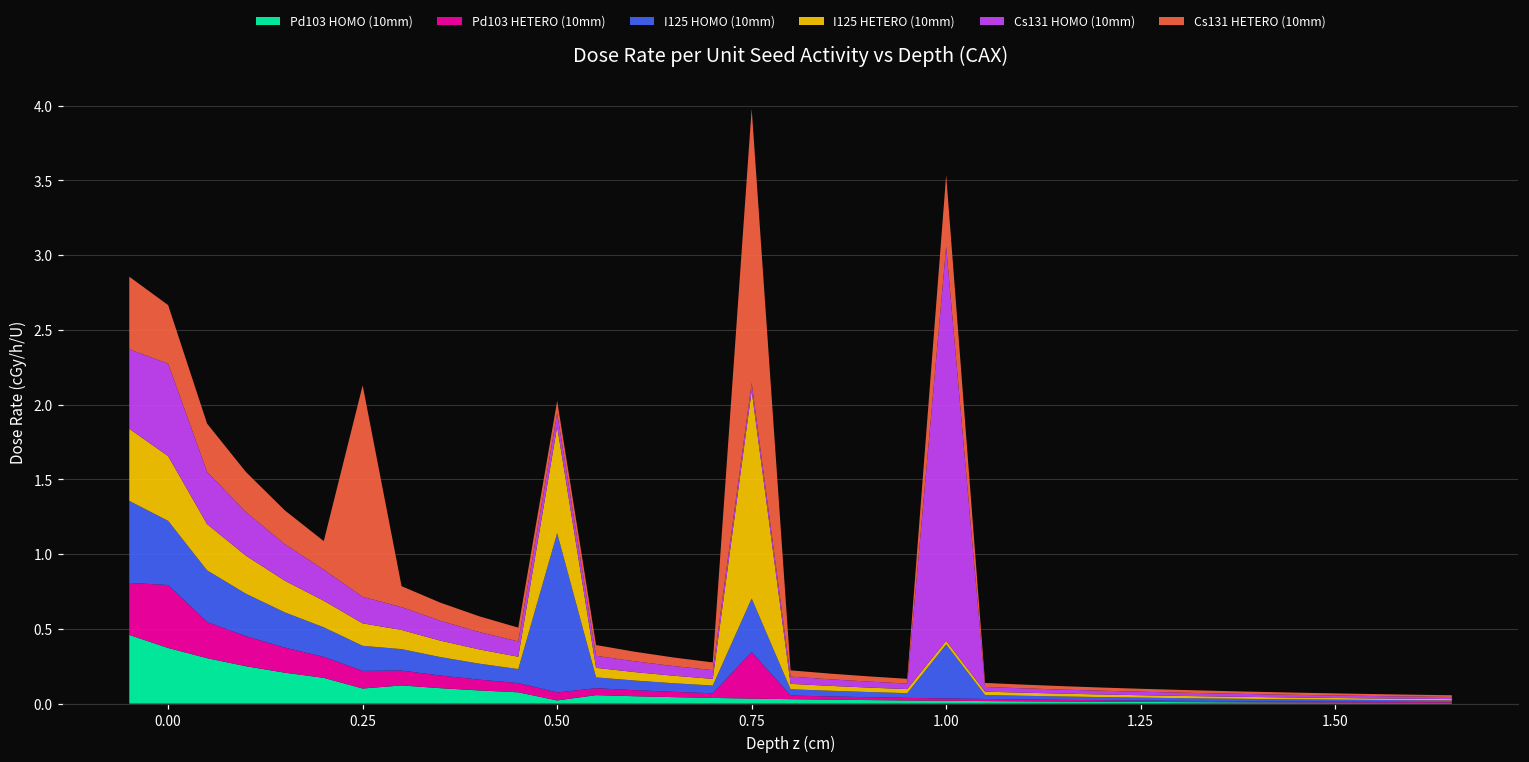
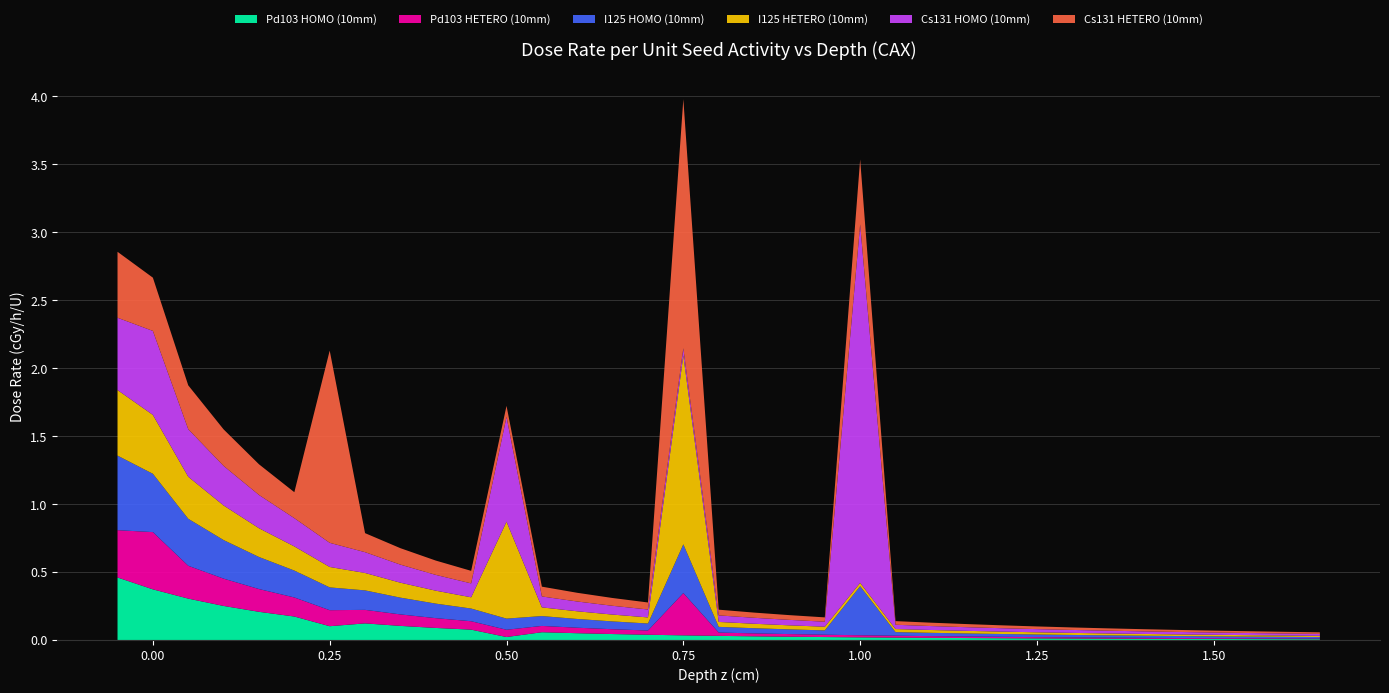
  {
    "Pd103 HOMO (10mm)": {
      "0.00": 0.37,
      "0.25": 0.10,
      "0.50": 0.02,
      "0.75": 0.03
    },
    "Pd103 HETERO (10mm)": {
      "0.00": 0.42,
      "0.25": 0.12,
      "0.50": 0.05,
      "0.75": 0.31
    },
    "I125 HOMO (10mm)": {
      "0.00": 0.43,
      "0.25": 0.17,
-     "0.50": 1.07,
+     "0.50": 0.08,
      "0.75": 0.36,
      "1.00": 0.36
    },
    "I125 HETERO (10mm)": {
      "0.00": 0.43,
      "0.25": 0.15,
      "0.50": 0.71,
      "0.75": 1.39,
      "1.00": 0.02
    },
    "Cs131 HOMO (10mm)": {
      "0.00": 0.62,
      "0.25": 0.18,
-     "0.50": 0.09,
+     "0.50": 0.77,
      "0.75": 0.05,
      "1.00": 2.64,
      "1.25": 0.02
    },
    "Cs131 HETERO (10mm)": {
      "0.00": 0.39,
      "0.25": 1.41,
      "0.50": 0.08,
      "0.75": 1.83,
      "1.00": 0.48,
      "1.25": 0.02
    }
  }
